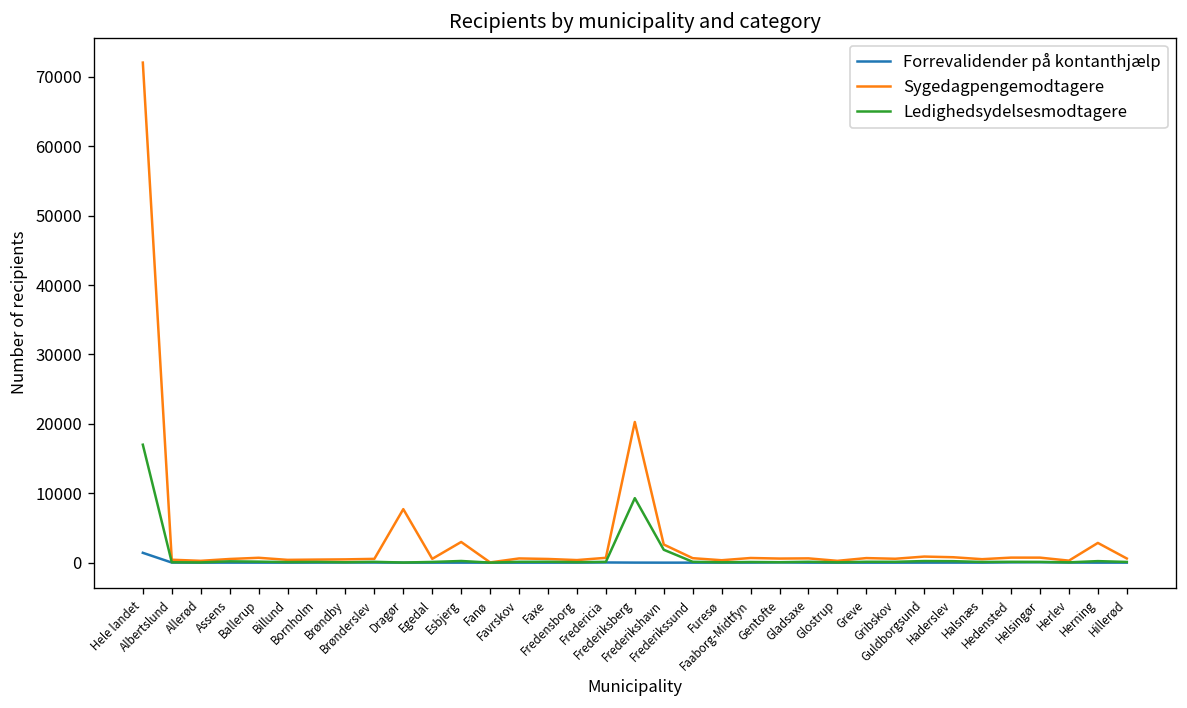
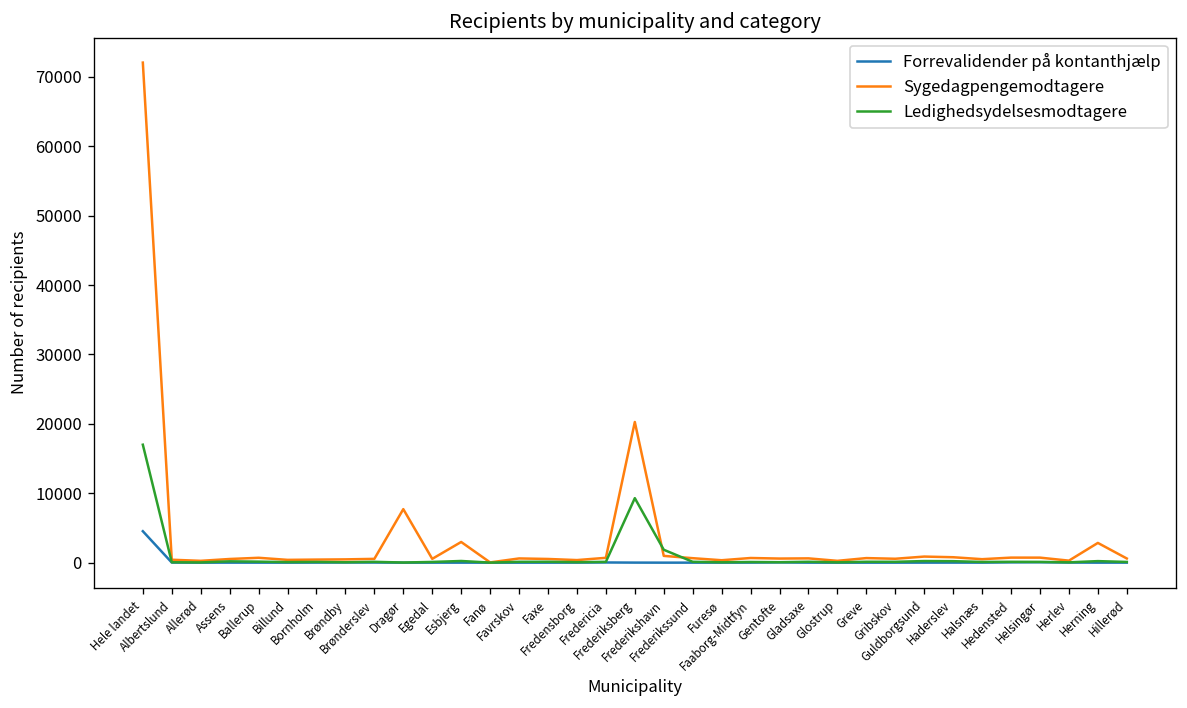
  {
    "Forrevalidender på kontanthjælp": {
-     "Hele landet": 1000,
+     "Hele landet": 5000,
      "Frederiksberg": 0,
      "Frederikshavn": 0
    },
    "Sygedagpengemodtagere": {
      "Hele landet": 72000,
      "Ballerup": 1000,
      "Dragør": 8000,
      "Egedal": 1000,
      "Esbjerg": 3000,
      "Favrskov": 1000,
      "Fredericia": 1000,
      "Frederiksberg": 20000,
-     "Frederikshavn": 3000,
+     "Frederikshavn": 1000,
      "Frederikssund": 1000,
      "Faaborg-Midtfyn": 1000,
      "Gentofte": 1000,
      "Gladsaxe": 1000,
      "Greve": 1000,
      "Gribskov": 1000,
      "Guldborgsund": 1000,
      "Haderslev": 1000,
      "Hedensted": 1000,
      "Helsingør": 1000,
      "Herning": 3000,
      "Hillerød": 1000
    },
    "Ledighedsydelsesmodtagere": {
      "Hele landet": 17000,
      "Frederiksberg": 9000,
      "Frederikshavn": 2000
    }
  }
